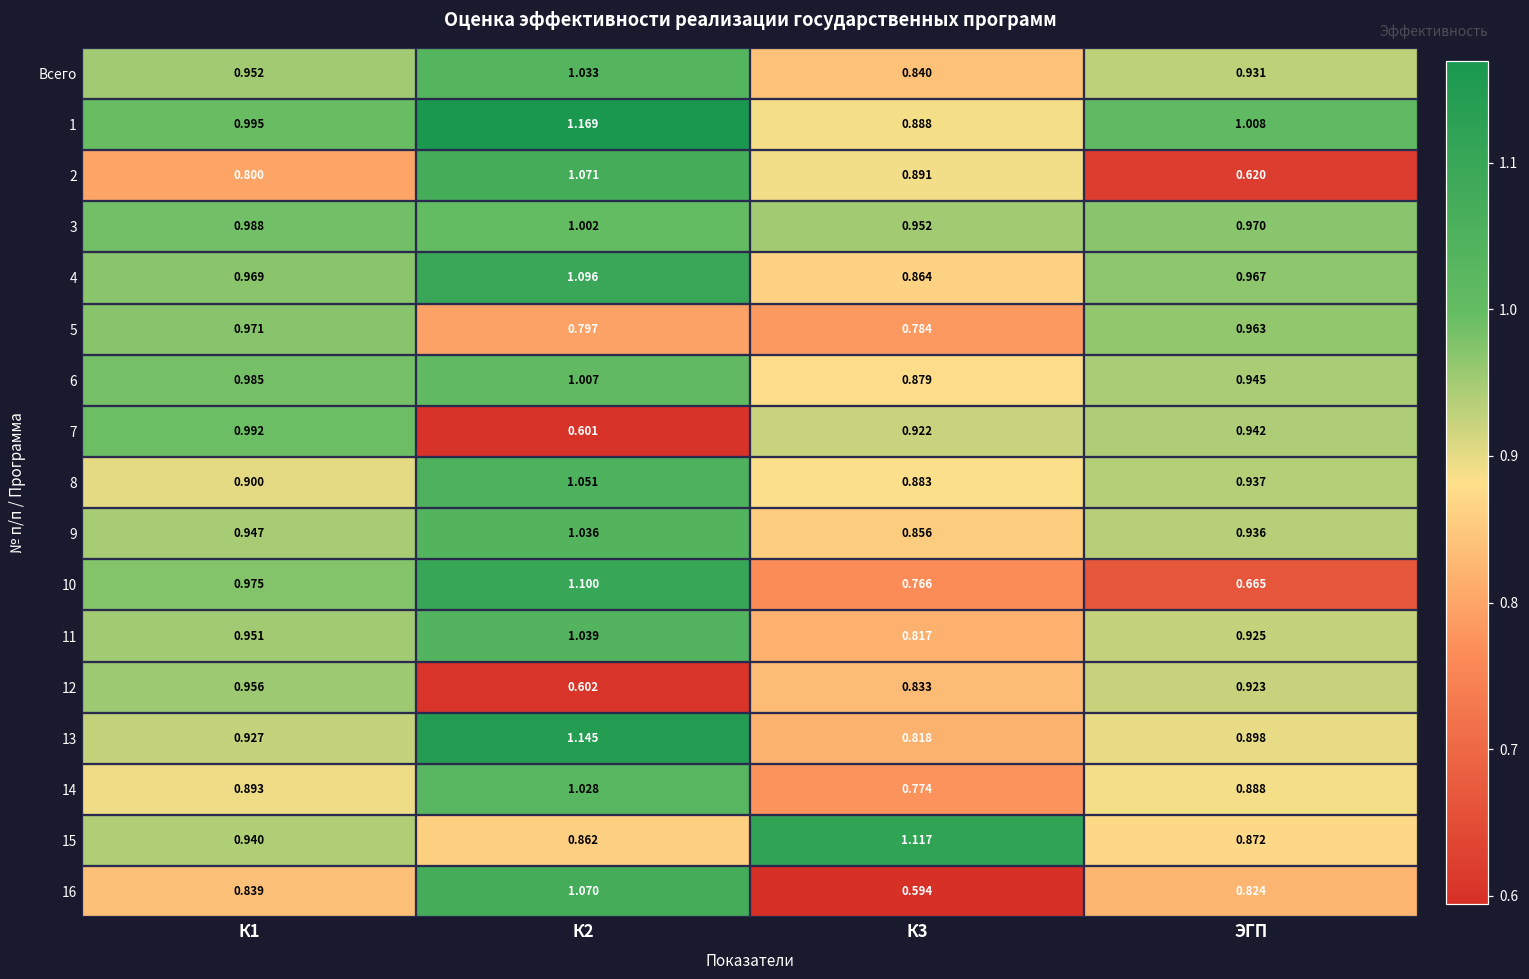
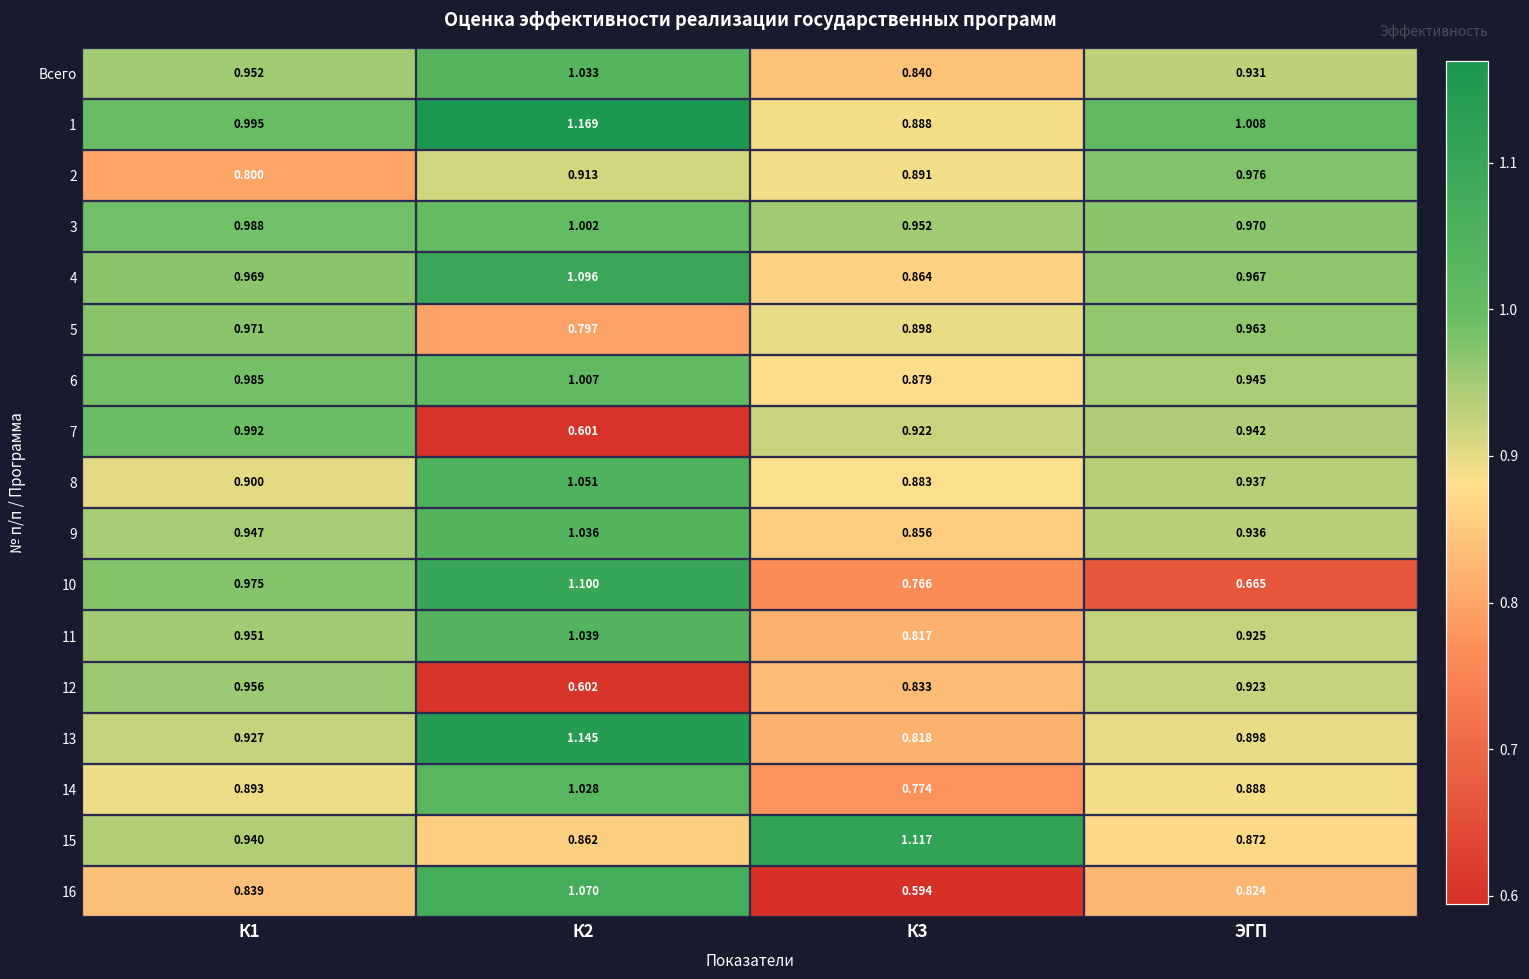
  {
    "Всего": {
      "К1": 0.952,
      "К2": 1.033,
      "К3": 0.840,
      "ЭГП": 0.931
    },
    "1": {
      "К1": 0.995,
      "К2": 1.169,
      "К3": 0.888,
      "ЭГП": 1.008
    },
    "2": {
      "К1": 0.800,
-     "К2": 1.071,
+     "К2": 0.913,
      "К3": 0.891,
-     "ЭГП": 0.620
+     "ЭГП": 0.976
    },
    "3": {
      "К1": 0.988,
      "К2": 1.002,
      "К3": 0.952,
      "ЭГП": 0.970
    },
    "4": {
      "К1": 0.969,
      "К2": 1.096,
      "К3": 0.864,
      "ЭГП": 0.967
    },
    "5": {
      "К1": 0.971,
      "К2": 0.797,
-     "К3": 0.784,
+     "К3": 0.898,
      "ЭГП": 0.963
    },
    "6": {
      "К1": 0.985,
      "К2": 1.007,
      "К3": 0.879,
      "ЭГП": 0.945
    },
    "7": {
      "К1": 0.992,
      "К2": 0.601,
      "К3": 0.922,
      "ЭГП": 0.942
    },
    "8": {
      "К1": 0.900,
      "К2": 1.051,
      "К3": 0.883,
      "ЭГП": 0.937
    },
    "9": {
      "К1": 0.947,
      "К2": 1.036,
      "К3": 0.856,
      "ЭГП": 0.936
    },
    "10": {
      "К1": 0.975,
      "К2": 1.100,
      "К3": 0.766,
      "ЭГП": 0.665
    },
    "11": {
      "К1": 0.951,
      "К2": 1.039,
      "К3": 0.817,
      "ЭГП": 0.925
    },
    "12": {
      "К1": 0.956,
      "К2": 0.602,
      "К3": 0.833,
      "ЭГП": 0.923
    },
    "13": {
      "К1": 0.927,
      "К2": 1.145,
      "К3": 0.818,
      "ЭГП": 0.898
    },
    "14": {
      "К1": 0.893,
      "К2": 1.028,
      "К3": 0.774,
      "ЭГП": 0.888
    },
    "15": {
      "К1": 0.940,
      "К2": 0.862,
      "К3": 1.117,
      "ЭГП": 0.872
    },
    "16": {
      "К1": 0.839,
      "К2": 1.070,
      "К3": 0.594,
      "ЭГП": 0.824
    }
  }
